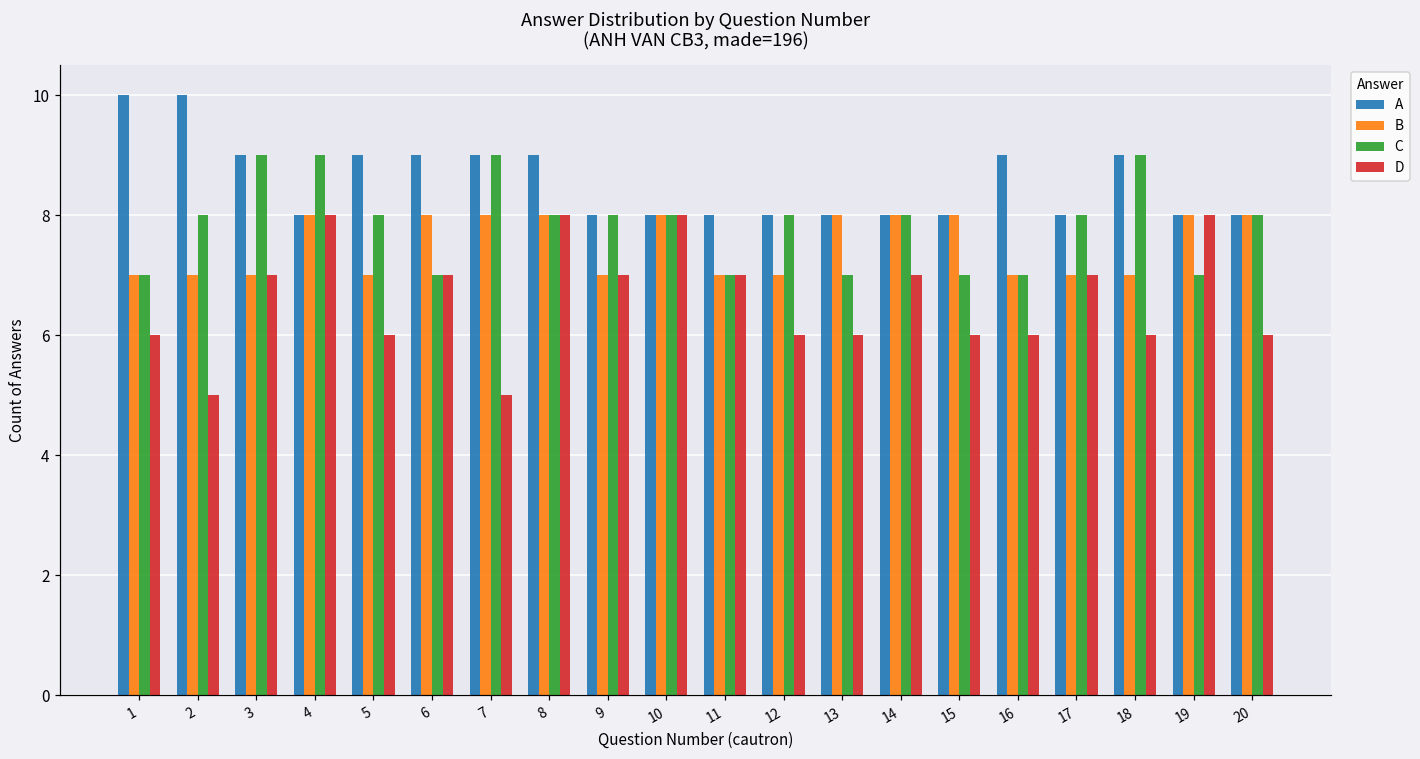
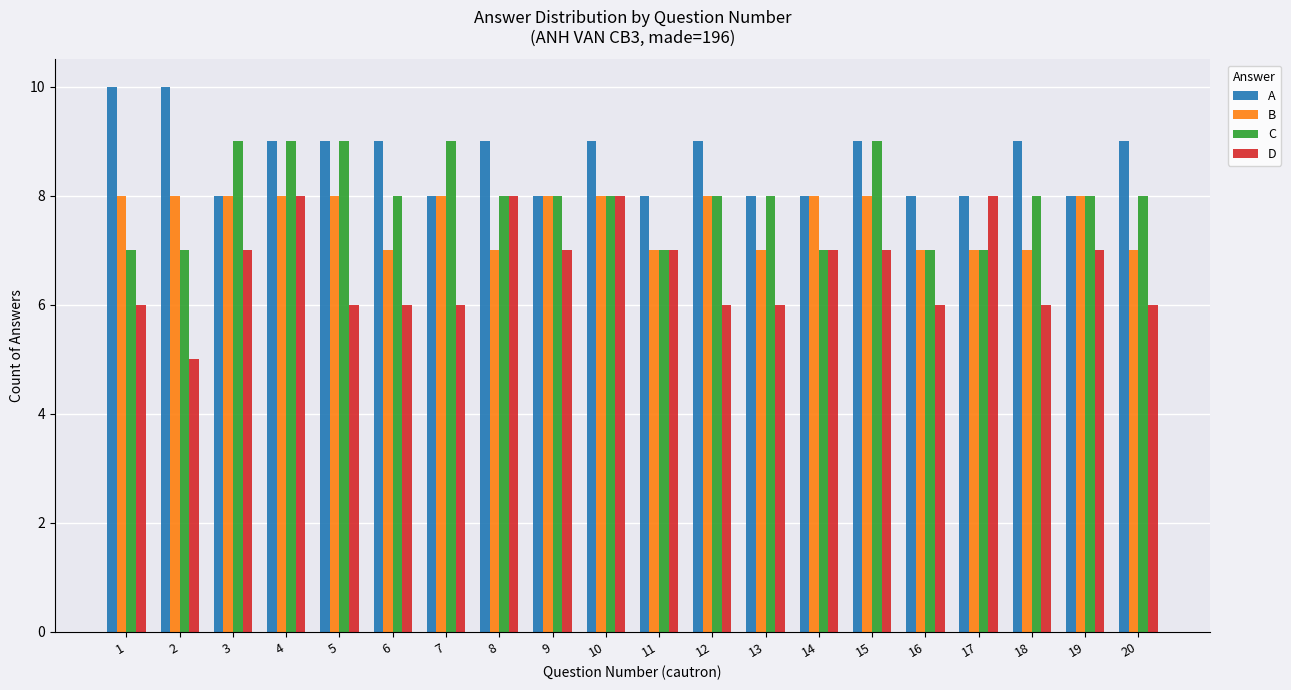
  {
    "A": {
      "1": 10,
      "2": 10,
-     "3": 9,
-     "4": 8,
+     "3": 8,
+     "4": 9,
      "5": 9,
      "6": 9,
-     "7": 9,
+     "7": 8,
      "8": 9,
      "9": 8,
-     "10": 8,
+     "10": 9,
      "11": 8,
-     "12": 8,
+     "12": 9,
      "13": 8,
      "14": 8,
-     "15": 8,
-     "16": 9,
+     "15": 9,
+     "16": 8,
      "17": 8,
      "18": 9,
      "19": 8,
-     "20": 8
+     "20": 9
    },
    "B": {
-     "1": 7,
-     "2": 7,
-     "3": 7,
+     "1": 8,
+     "2": 8,
+     "3": 8,
      "4": 8,
-     "5": 7,
-     "6": 8,
+     "5": 8,
+     "6": 7,
      "7": 8,
-     "8": 8,
-     "9": 7,
+     "8": 7,
+     "9": 8,
      "10": 8,
      "11": 7,
-     "12": 7,
-     "13": 8,
+     "12": 8,
+     "13": 7,
      "14": 8,
      "15": 8,
      "16": 7,
      "17": 7,
      "18": 7,
      "19": 8,
-     "20": 8
+     "20": 7
    },
    "C": {
      "1": 7,
-     "2": 8,
+     "2": 7,
      "3": 9,
      "4": 9,
-     "5": 8,
-     "6": 7,
+     "5": 9,
+     "6": 8,
      "7": 9,
      "8": 8,
      "9": 8,
      "10": 8,
      "11": 7,
      "12": 8,
-     "13": 7,
-     "14": 8,
-     "15": 7,
+     "13": 8,
+     "14": 7,
+     "15": 9,
      "16": 7,
-     "17": 8,
-     "18": 9,
-     "19": 7,
+     "17": 7,
+     "18": 8,
+     "19": 8,
      "20": 8
    },
    "D": {
      "1": 6,
      "2": 5,
      "3": 7,
      "4": 8,
      "5": 6,
-     "6": 7,
-     "7": 5,
+     "6": 6,
+     "7": 6,
      "8": 8,
      "9": 7,
      "10": 8,
      "11": 7,
      "12": 6,
      "13": 6,
      "14": 7,
-     "15": 6,
+     "15": 7,
      "16": 6,
-     "17": 7,
+     "17": 8,
      "18": 6,
-     "19": 8,
+     "19": 7,
      "20": 6
    }
  }
